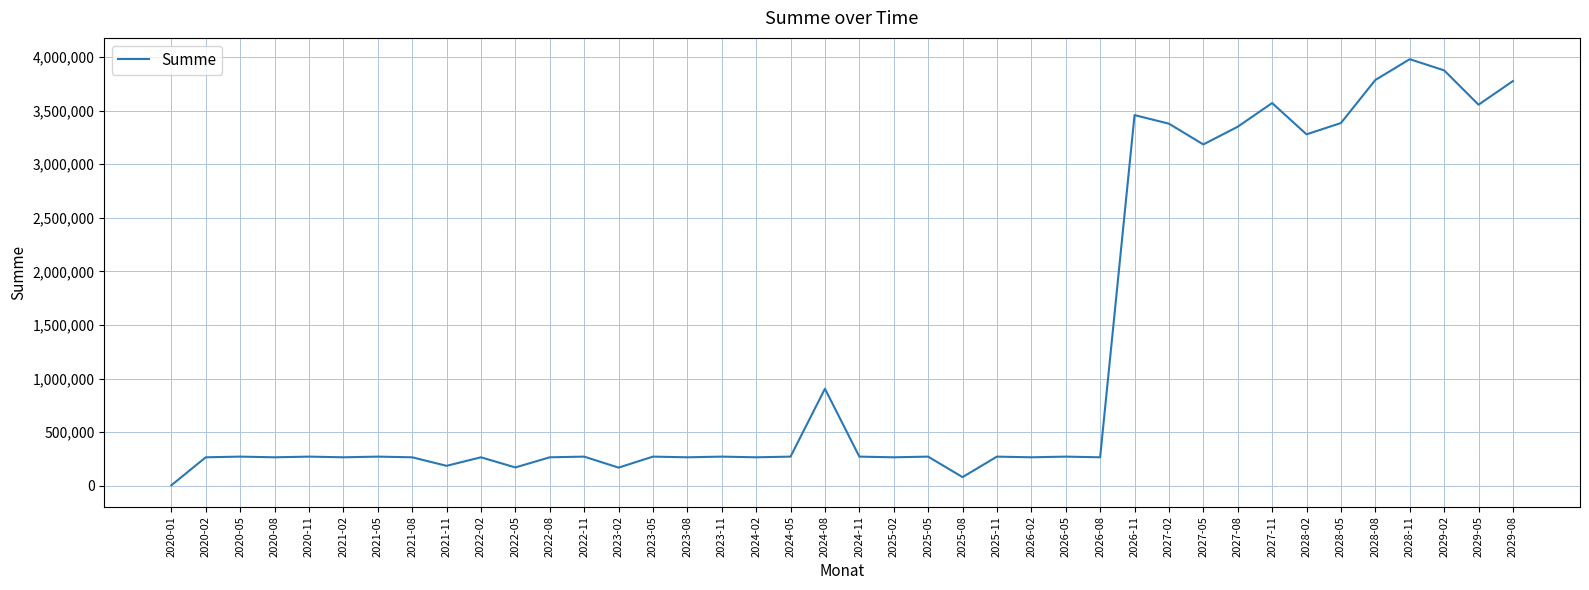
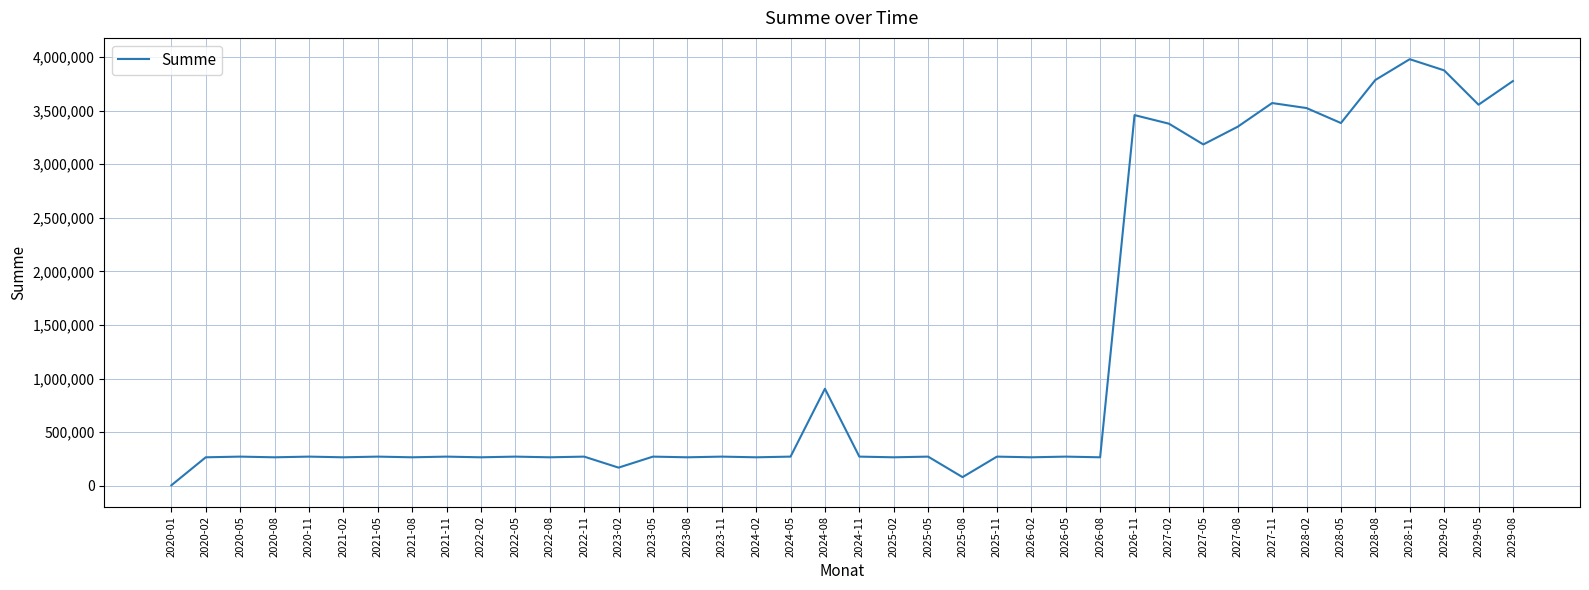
  {
    "2020-01": "0",
    "2020-02": "270,000",
    "2020-05": "270,000",
    "2020-08": "270,000",
    "2020-11": "270,000",
    "2021-02": "270,000",
    "2021-05": "270,000",
    "2021-08": "270,000",
-   "2021-11": "190,000",
+   "2021-11": "270,000",
    "2022-02": "270,000",
-   "2022-05": "170,000",
+   "2022-05": "270,000",
    "2022-08": "270,000",
    "2022-11": "270,000",
    "2023-02": "170,000",
    "2023-05": "270,000",
    "2023-08": "270,000",
    "2023-11": "270,000",
    "2024-02": "270,000",
    "2024-05": "270,000",
    "2024-08": "910,000",
    "2024-11": "270,000",
    "2025-02": "270,000",
    "2025-05": "270,000",
    "2025-08": "80,000",
    "2025-11": "270,000",
    "2026-02": "270,000",
    "2026-05": "270,000",
    "2026-08": "270,000",
    "2026-11": "3,460,000",
    "2027-02": "3,380,000",
    "2027-05": "3,180,000",
    "2027-08": "3,350,000",
    "2027-11": "3,570,000",
-   "2028-02": "3,280,000",
+   "2028-02": "3,520,000",
    "2028-05": "3,380,000",
    "2028-08": "3,790,000",
    "2028-11": "3,980,000",
    "2029-02": "3,880,000",
    "2029-05": "3,560,000",
    "2029-08": "3,780,000"
  }
